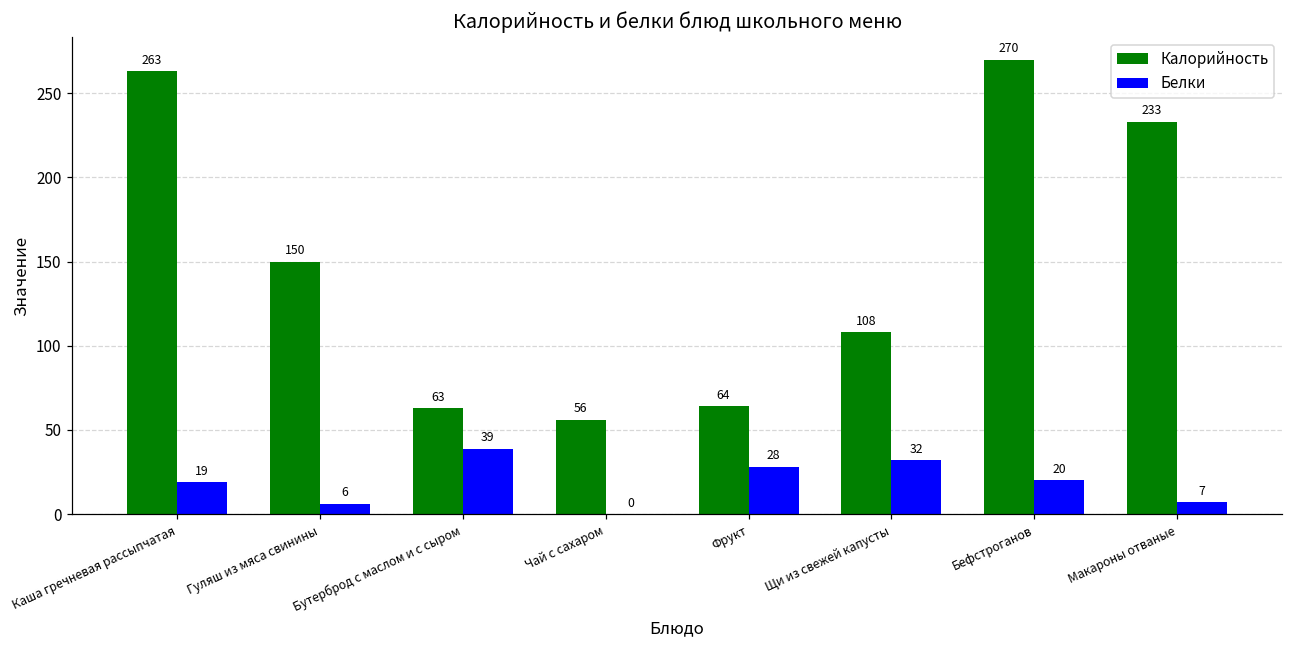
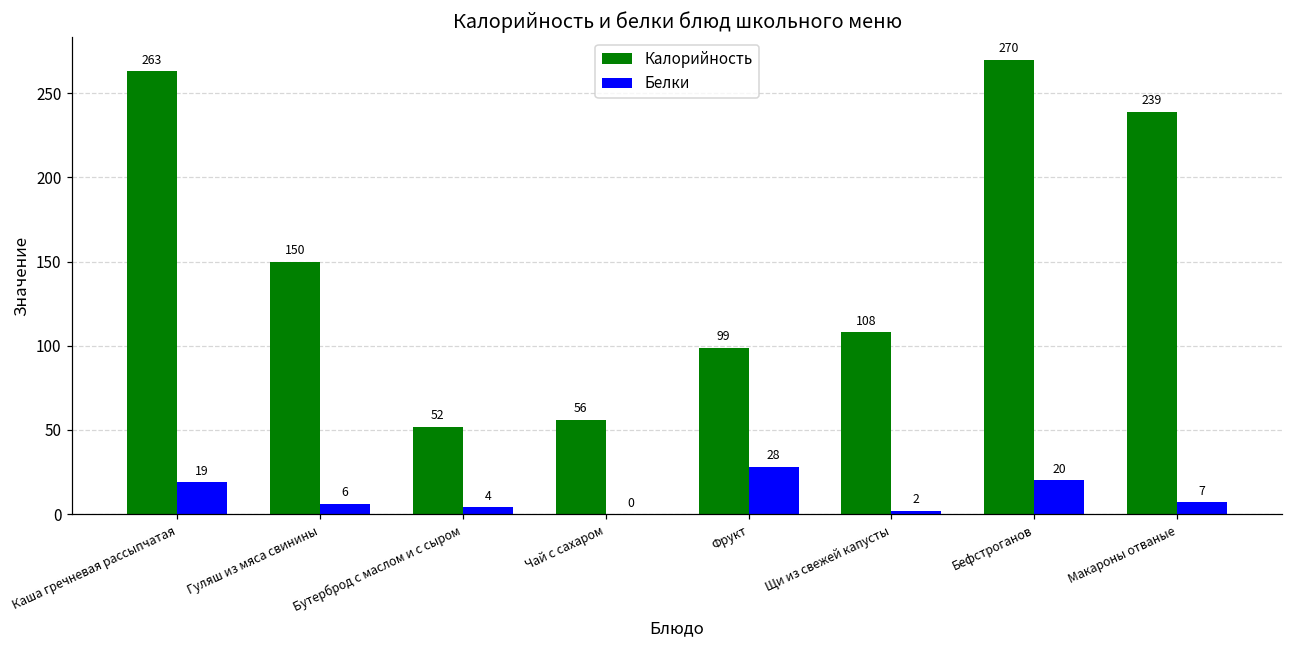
  {
    "Калорийность": {
      "Каша гречневая рассыпчатая": 263,
      "Гуляш из мяса свинины": 150,
-     "Бутерброд с маслом и с сыром": 63,
+     "Бутерброд с маслом и с сыром": 52,
      "Чай с сахаром": 56,
-     "Фрукт": 64,
+     "Фрукт": 99,
      "Щи из свежей капусты": 108,
      "Бефстроганов": 270,
-     "Макароны отваные": 233
+     "Макароны отваные": 239
    },
    "Белки": {
      "Каша гречневая рассыпчатая": 19,
      "Гуляш из мяса свинины": 6,
-     "Бутерброд с маслом и с сыром": 39,
+     "Бутерброд с маслом и с сыром": 4,
      "Чай с сахаром": 0,
      "Фрукт": 28,
-     "Щи из свежей капусты": 32,
+     "Щи из свежей капусты": 2,
      "Бефстроганов": 20,
      "Макароны отваные": 7
    }
  }
